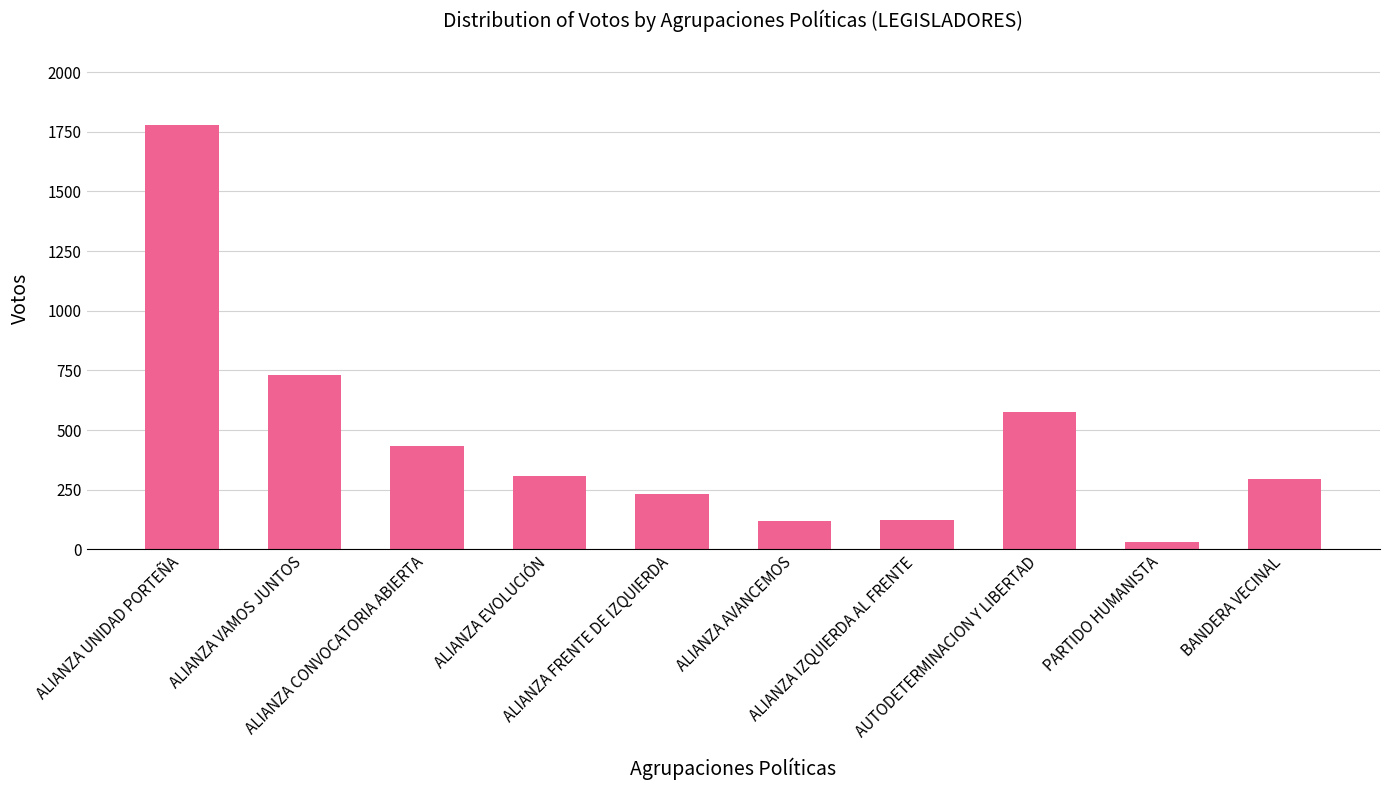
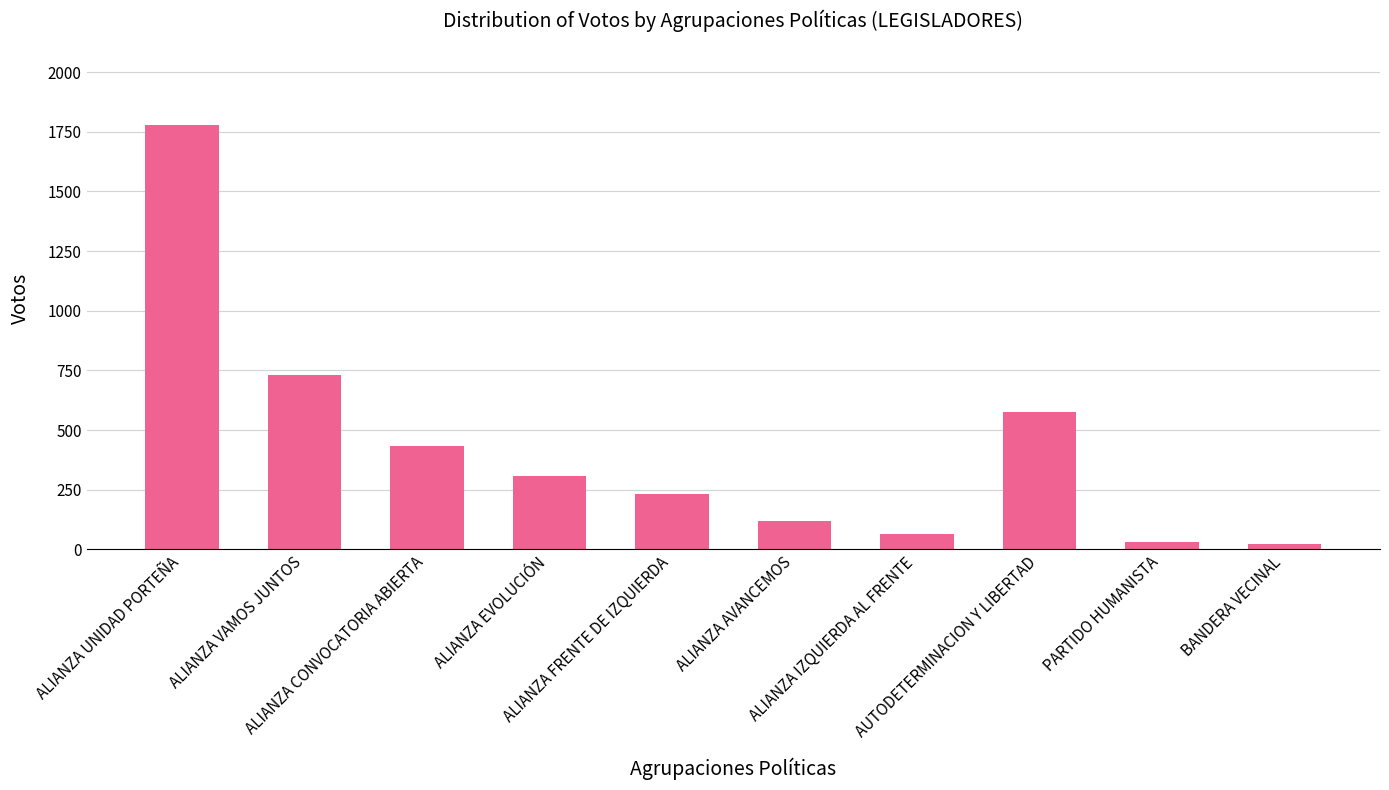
  {
    "ALIANZA UNIDAD PORTEÑA": 1780,
    "ALIANZA VAMOS JUNTOS": 730,
    "ALIANZA CONVOCATORIA ABIERTA": 430,
    "ALIANZA EVOLUCIÓN": 310,
    "ALIANZA FRENTE DE IZQUIERDA": 230,
    "ALIANZA AVANCEMOS": 120,
-   "ALIANZA IZQUIERDA AL FRENTE": 120,
+   "ALIANZA IZQUIERDA AL FRENTE": 60,
    "AUTODETERMINACION Y LIBERTAD": 580,
    "PARTIDO HUMANISTA": 30,
-   "BANDERA VECINAL": 290
+   "BANDERA VECINAL": 20
  }
